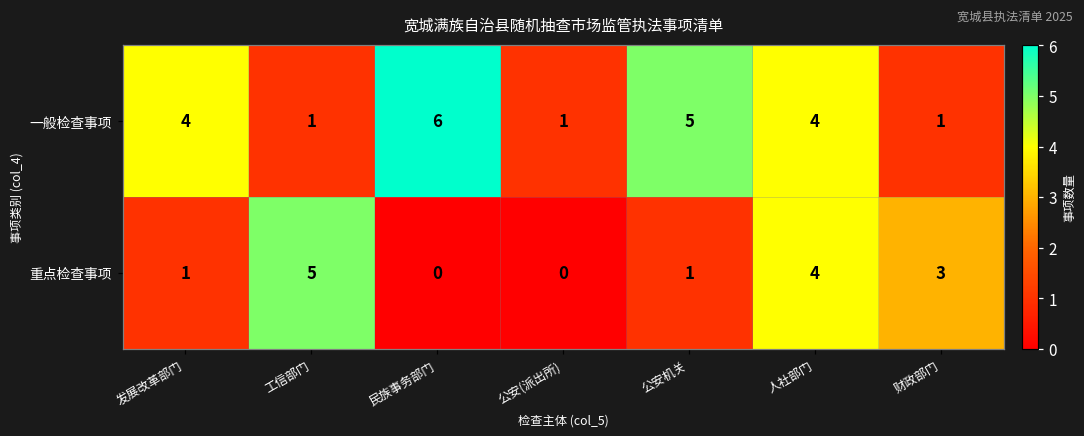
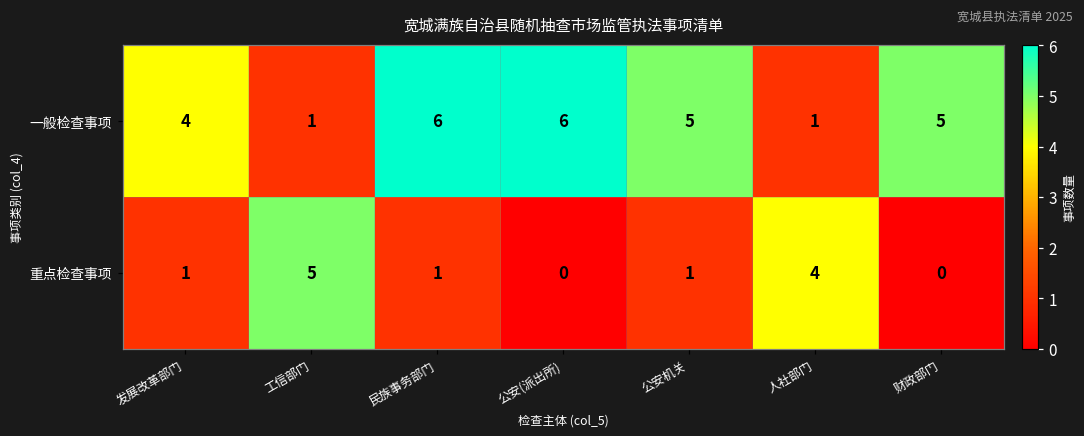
  {
    "一般检查事项": {
      "发展改革部门": 4,
      "工信部门": 1,
      "民族事务部门": 6,
-     "公安(派出所)": 1,
+     "公安(派出所)": 6,
      "公安机关": 5,
-     "人社部门": 4,
-     "财政部门": 1
+     "人社部门": 1,
+     "财政部门": 5
    },
    "重点检查事项": {
      "发展改革部门": 1,
      "工信部门": 5,
-     "民族事务部门": 0,
+     "民族事务部门": 1,
      "公安(派出所)": 0,
      "公安机关": 1,
      "人社部门": 4,
-     "财政部门": 3
+     "财政部门": 0
    }
  }
